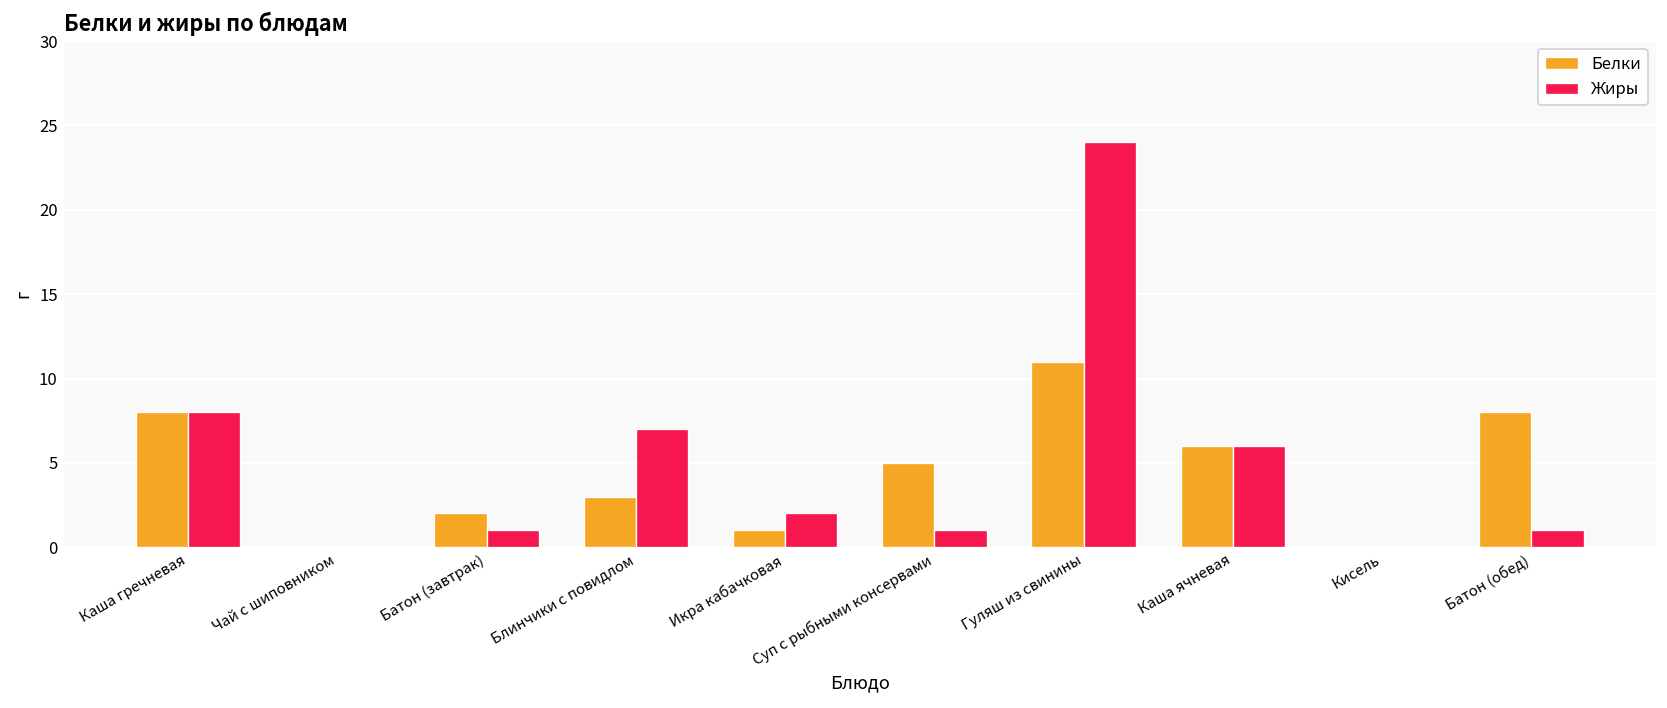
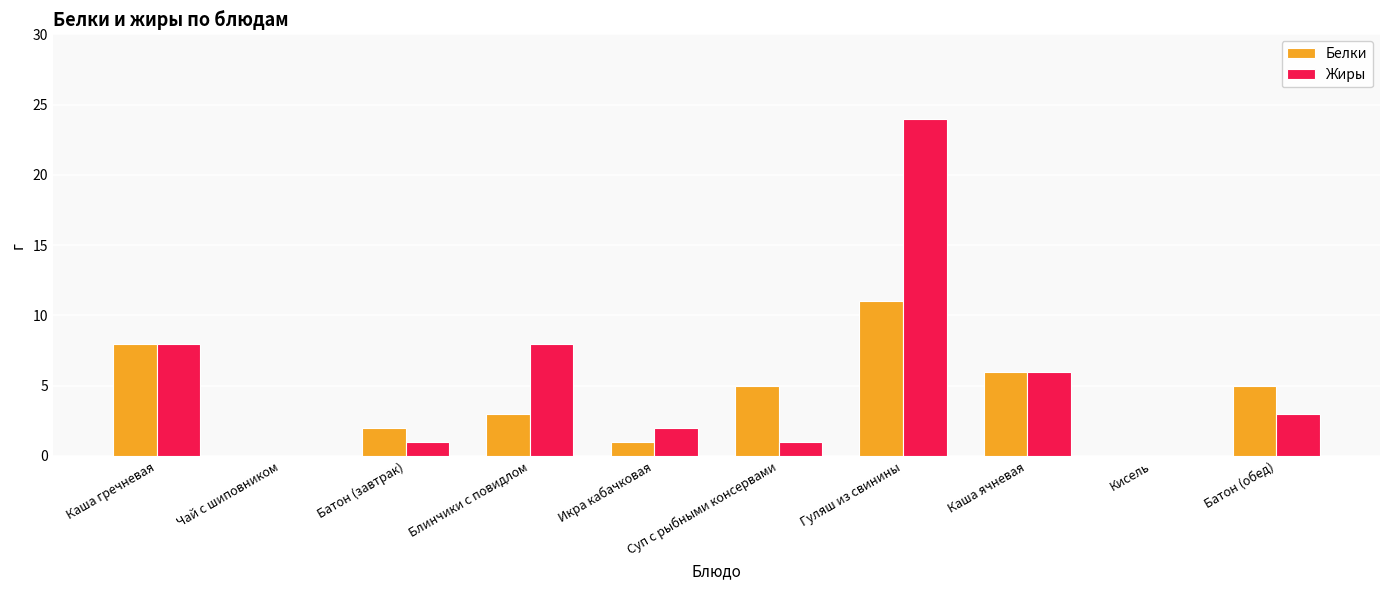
  {
    "Белки": {
      "Каша гречневая": 8,
      "Чай с шиповником": 0,
      "Батон (завтрак)": 2,
      "Блинчики с повидлом": 3,
      "Икра кабачковая": 1,
      "Суп с рыбными консервами": 5,
      "Гуляш из свинины": 11,
      "Каша ячневая": 6,
      "Кисель": 0,
-     "Батон (обед)": 8
+     "Батон (обед)": 5
    },
    "Жиры": {
      "Каша гречневая": 8,
      "Чай с шиповником": 0,
      "Батон (завтрак)": 1,
-     "Блинчики с повидлом": 7,
+     "Блинчики с повидлом": 8,
      "Икра кабачковая": 2,
      "Суп с рыбными консервами": 1,
      "Гуляш из свинины": 24,
      "Каша ячневая": 6,
      "Кисель": 0,
-     "Батон (обед)": 1
+     "Батон (обед)": 3
    }
  }
